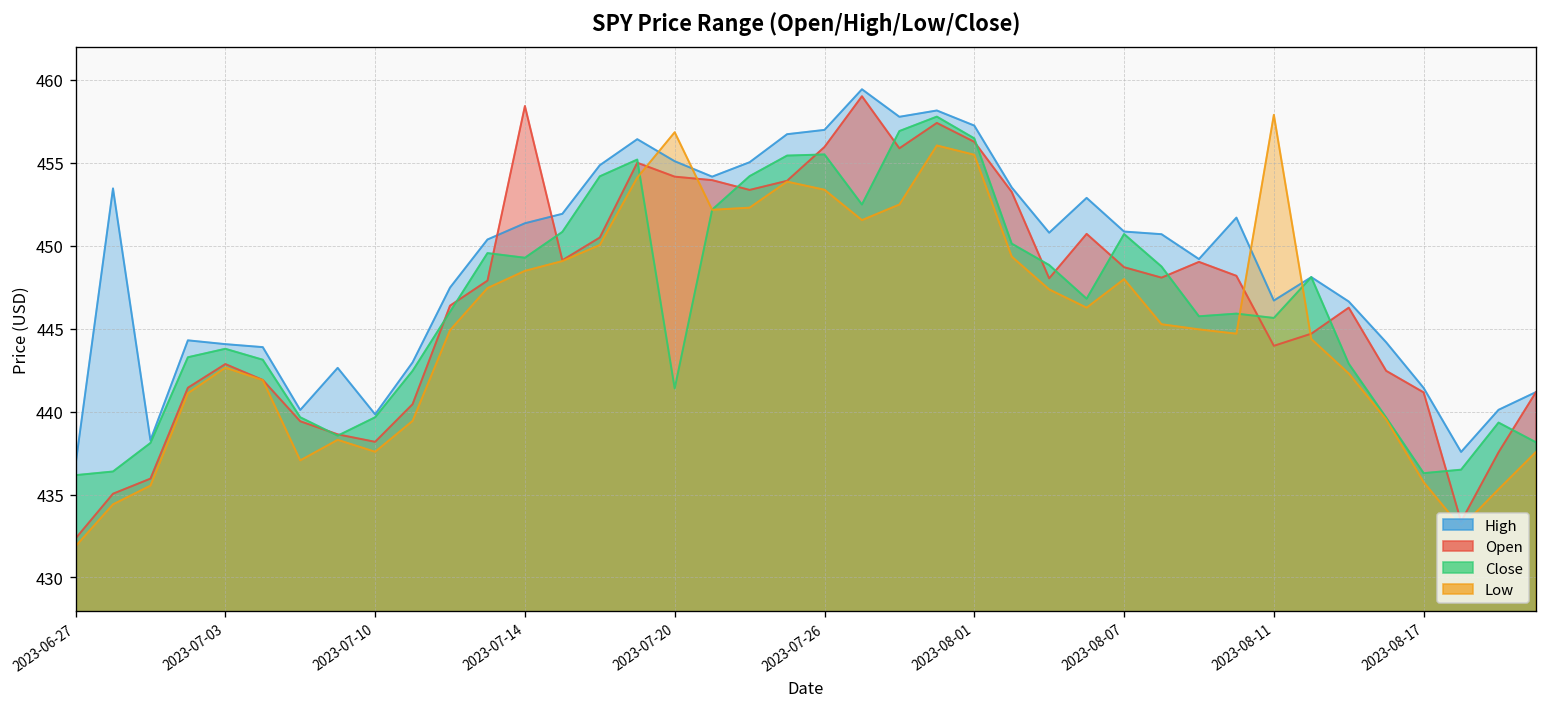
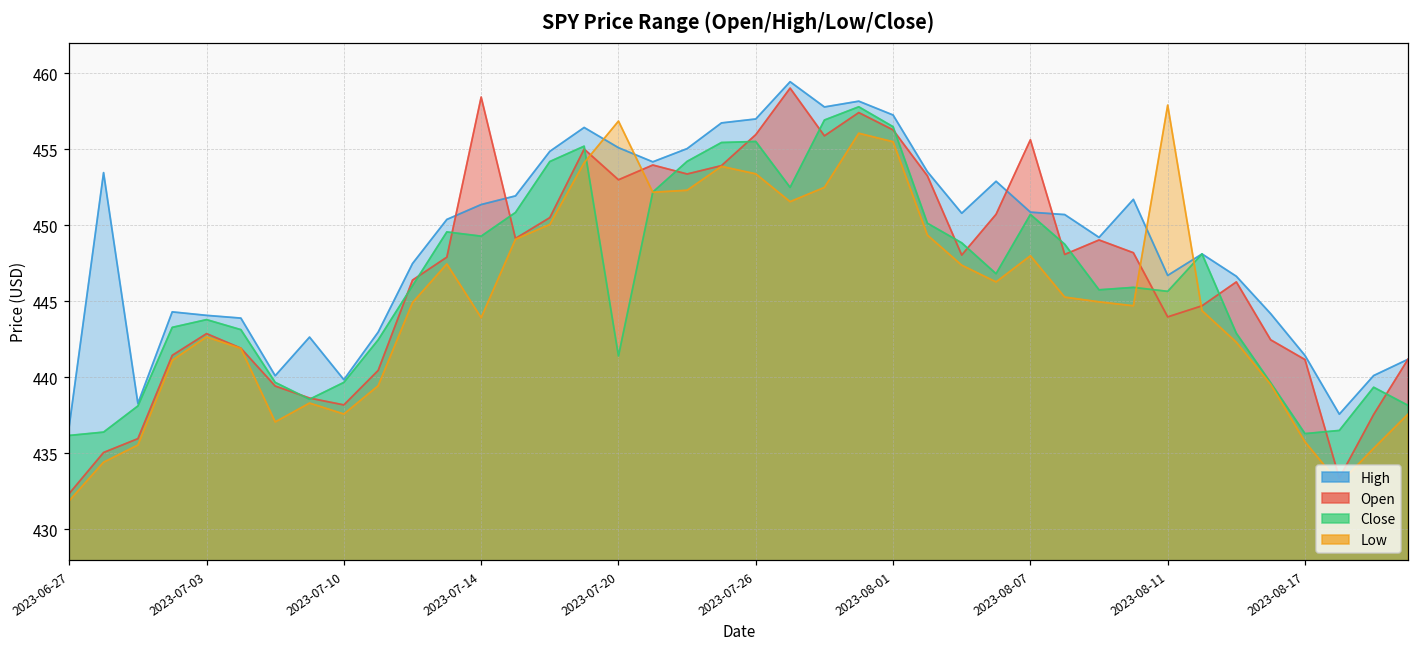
  {
    "High": {
      "2023-06-27": 436.8,
      "2023-07-03": 444.1,
      "2023-07-14": 451.4,
      "2023-07-20": 455.1,
      "2023-07-26": 457.0,
      "2023-08-01": 457.3,
      "2023-08-11": 446.7,
      "2023-08-17": 441.4
    },
    "Open": {
      "2023-06-27": 432.4,
      "2023-07-03": 442.9,
      "2023-07-10": 438.2,
      "2023-07-14": 458.4,
-     "2023-07-20": 454.2,
+     "2023-07-20": 453.0,
      "2023-07-26": 456.0,
      "2023-08-01": 456.3,
-     "2023-08-07": 448.7,
+     "2023-08-07": 455.6,
      "2023-08-11": 444.0,
      "2023-08-17": 441.2
    },
    "Close": {
      "2023-06-27": 436.2,
      "2023-07-03": 443.8,
      "2023-07-14": 449.3,
      "2023-07-20": 441.4,
      "2023-07-26": 455.5,
      "2023-08-01": 456.5,
      "2023-08-11": 445.7,
      "2023-08-17": 436.3
    },
    "Low": {
      "2023-06-27": 431.9,
      "2023-07-03": 442.7,
      "2023-07-10": 437.6,
-     "2023-07-14": 448.5,
+     "2023-07-14": 443.9,
      "2023-07-20": 456.9,
      "2023-07-26": 453.4,
      "2023-08-01": 455.5,
      "2023-08-07": 448.0,
      "2023-08-11": 457.9,
      "2023-08-17": 435.8
    }
  }
